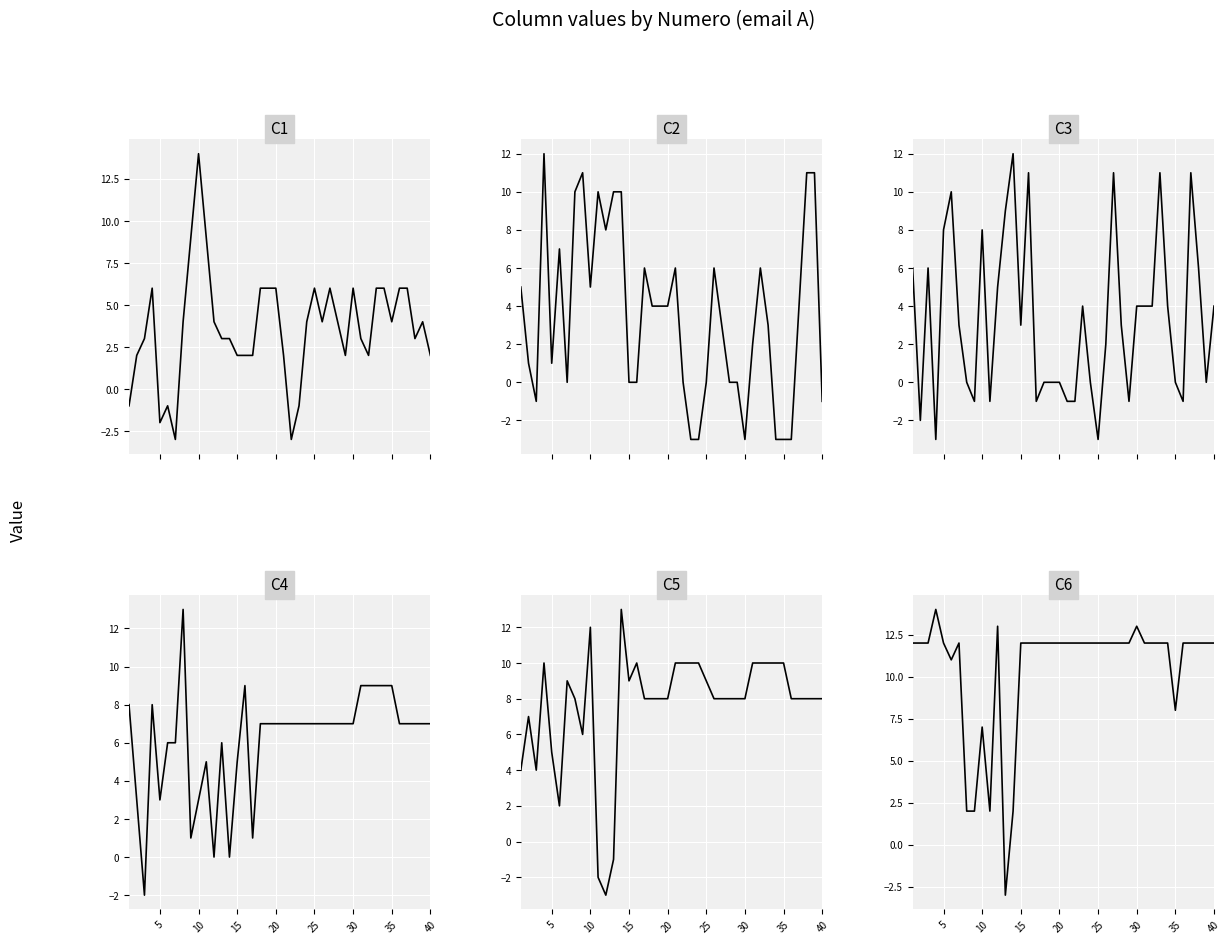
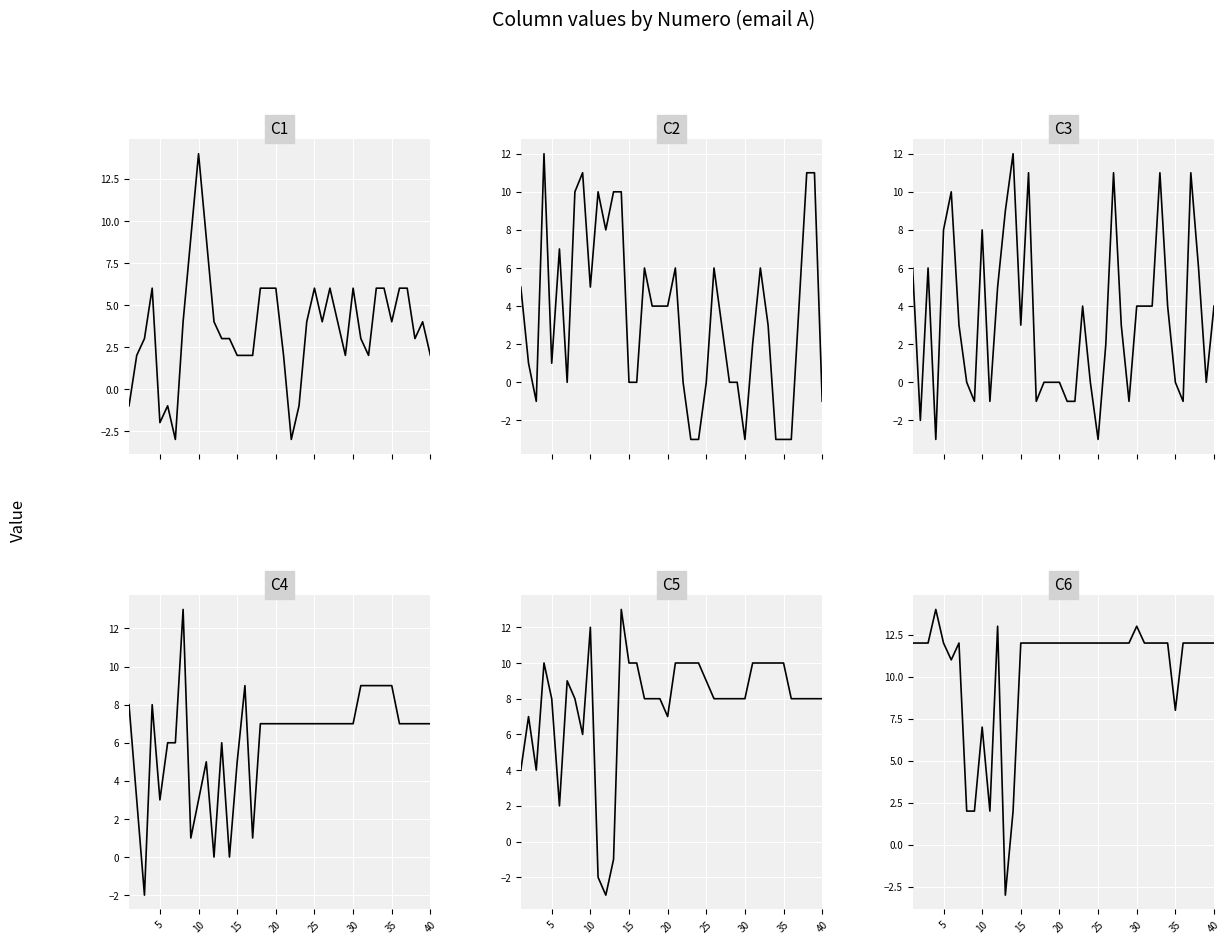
  {
    "C4": {
      "5": 3.0,
      "10": 3.0,
      "15": 5.0,
      "20": 7.0,
      "25": 7.0,
      "30": 7.0,
      "35": 9.0,
      "40": 7.0
    },
    "C5": {
-     "5": 5,
+     "5": 8,
      "10": 12,
-     "15": 9,
-     "20": 8,
+     "15": 10,
+     "20": 7,
      "25": 9,
      "30": 8,
      "35": 10,
      "40": 8
    },
    "C6": {
      "5": 12.0,
      "10": 7.0,
      "15": 12.0,
      "20": 12.0,
      "25": 12.0,
      "30": 13.0,
      "35": 8.0,
      "40": 12.0
    }
  }
